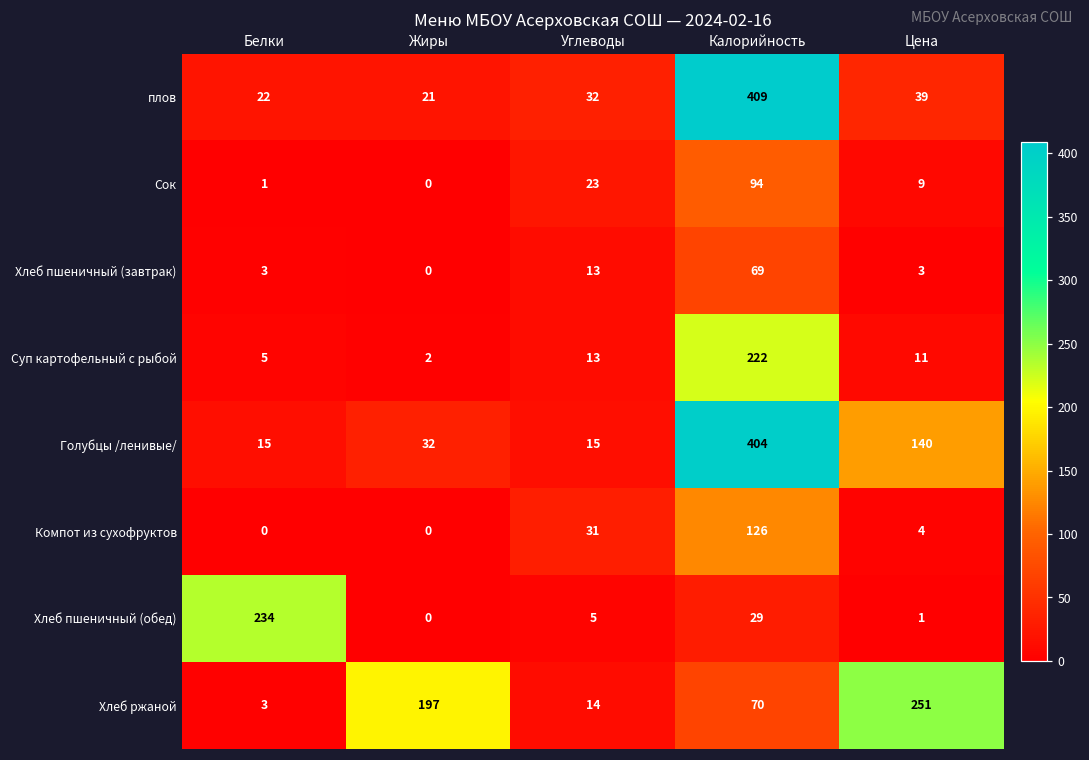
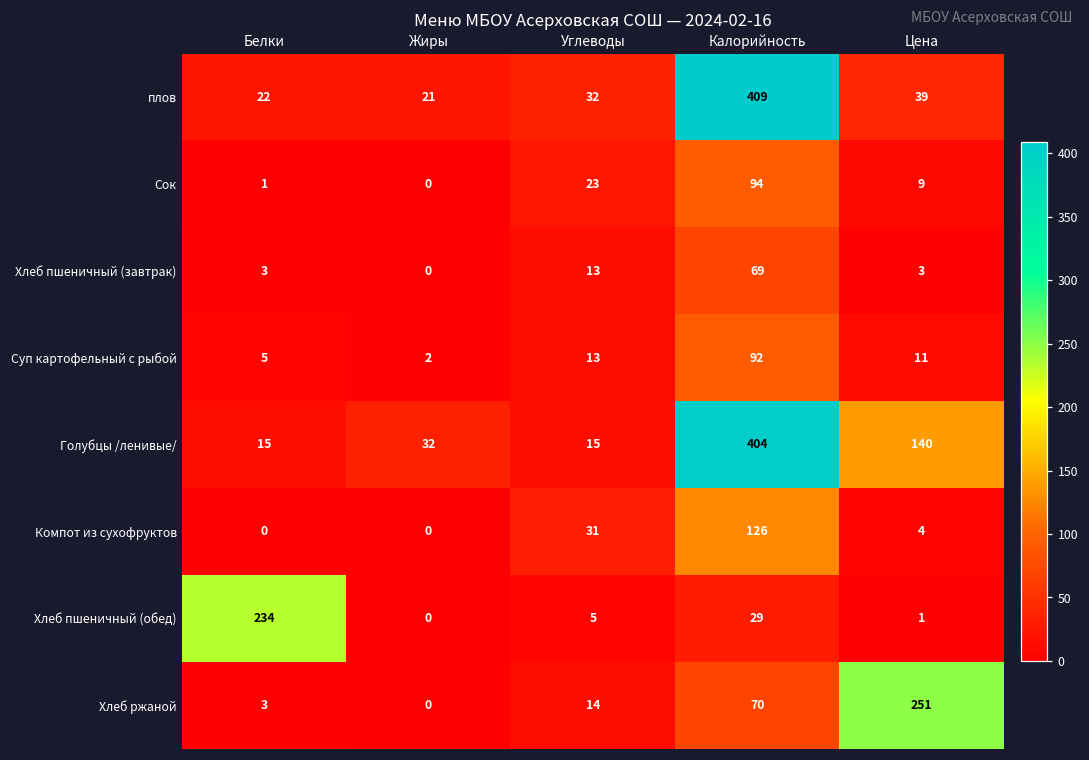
  {
    "плов": {
      "Белки": 22,
      "Жиры": 21,
      "Углеводы": 32,
      "Калорийность": 409,
      "Цена": 39
    },
    "Сок": {
      "Белки": 1,
      "Жиры": 0,
      "Углеводы": 23,
      "Калорийность": 94,
      "Цена": 9
    },
    "Хлеб пшеничный (завтрак)": {
      "Белки": 3,
      "Жиры": 0,
      "Углеводы": 13,
      "Калорийность": 69,
      "Цена": 3
    },
    "Суп картофельный с рыбой": {
      "Белки": 5,
      "Жиры": 2,
      "Углеводы": 13,
-     "Калорийность": 222,
+     "Калорийность": 92,
      "Цена": 11
    },
    "Голубцы /ленивые/": {
      "Белки": 15,
      "Жиры": 32,
      "Углеводы": 15,
      "Калорийность": 404,
      "Цена": 140
    },
    "Компот из сухофруктов": {
      "Белки": 0,
      "Жиры": 0,
      "Углеводы": 31,
      "Калорийность": 126,
      "Цена": 4
    },
    "Хлеб пшеничный (обед)": {
      "Белки": 234,
      "Жиры": 0,
      "Углеводы": 5,
      "Калорийность": 29,
      "Цена": 1
    },
    "Хлеб ржаной": {
      "Белки": 3,
-     "Жиры": 197,
+     "Жиры": 0,
      "Углеводы": 14,
      "Калорийность": 70,
      "Цена": 251
    }
  }
